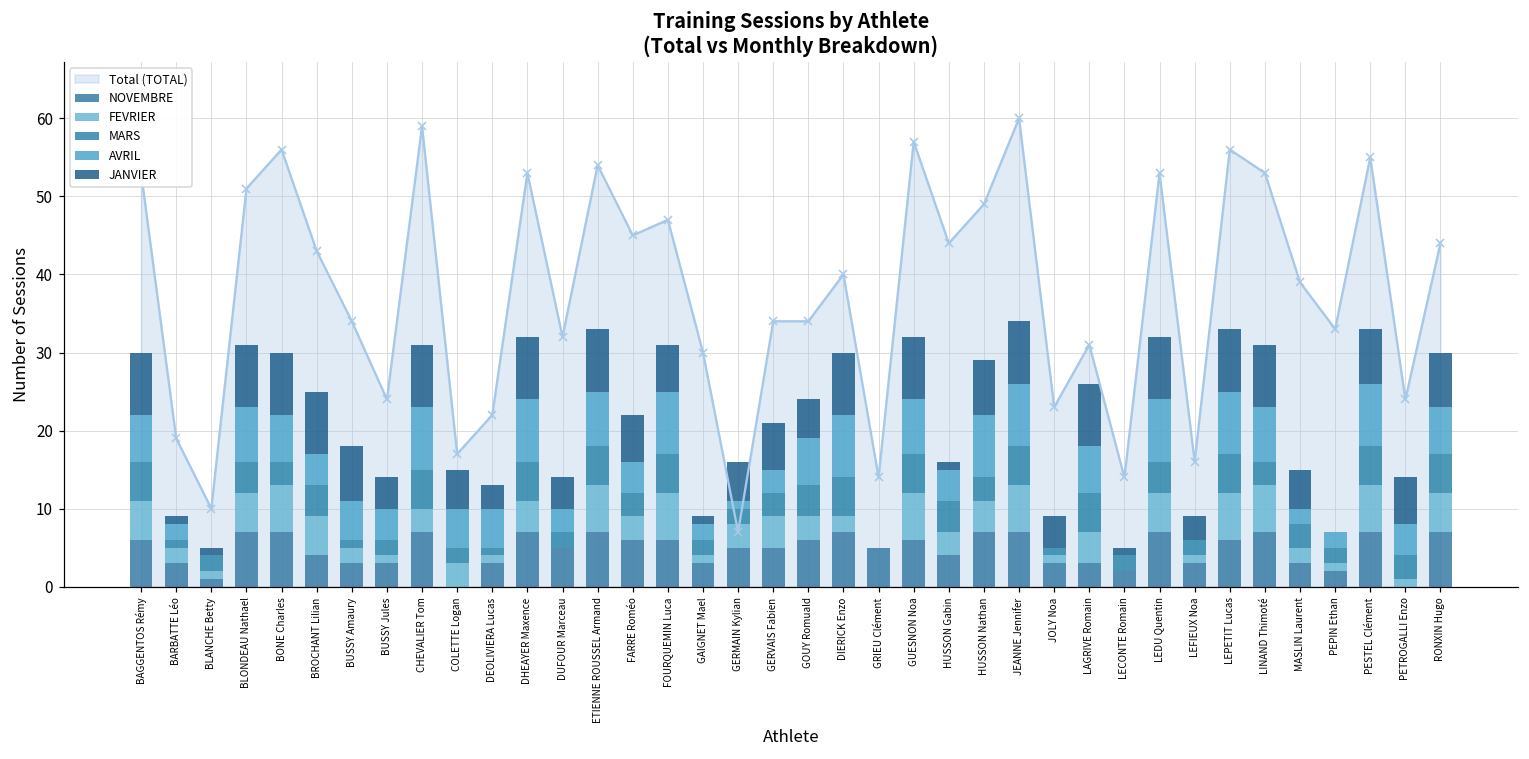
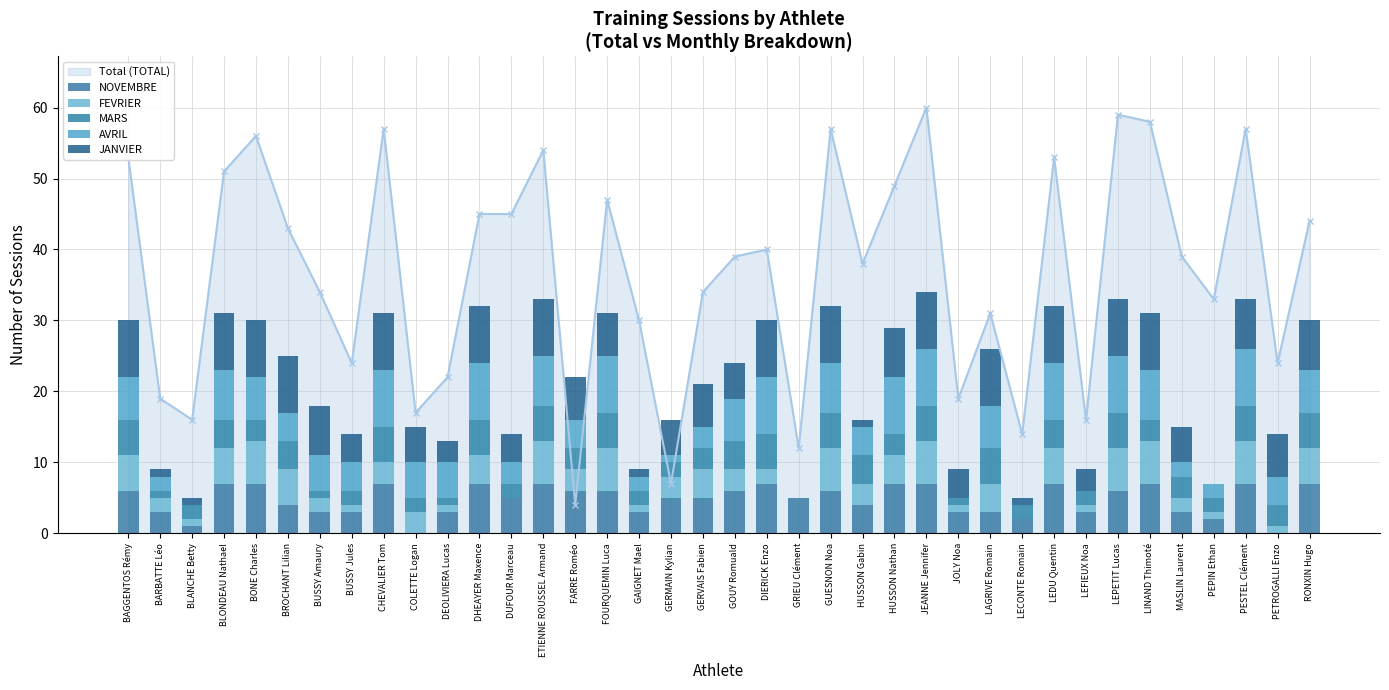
  {
    "Total (TOTAL)": {
      "BARBATTE Léo": 19,
-     "BLANCHE Betty": 10,
+     "BLANCHE Betty": 16,
      "BLONDEAU Nathael": 51,
      "BONE Charles": 56,
      "BROCHANT Lilian": 43,
      "BUSSY Amaury": 34,
      "BUSSY Jules": 24,
-     "CHEVALIER Tom": 59,
+     "CHEVALIER Tom": 57,
      "COLETTE Logan": 17,
      "DEOLIVIERA Lucas": 22,
-     "DHEAYER Maxence": 53,
-     "DUFOUR Marceau": 32,
+     "DHEAYER Maxence": 45,
+     "DUFOUR Marceau": 45,
      "ETIENNE ROUSSEL Armand": 54,
-     "FARRE Roméo": 45,
+     "FARRE Roméo": 4,
      "FOURQUEMIN Luca": 47,
      "GAIGNET Mael": 30,
      "GERMAIN Kylian": 7,
      "GERVAIS Fabien": 34,
-     "GOUY Romuald": 34,
+     "GOUY Romuald": 39,
      "DIERICK Enzo": 40,
-     "GRIEU Clément": 14,
+     "GRIEU Clément": 12,
      "GUESNON Noa": 57,
-     "HUSSON Gabin": 44,
+     "HUSSON Gabin": 38,
      "HUSSON Nathan": 49,
      "JEANNE Jennifer": 60,
-     "JOLY Noa": 23,
+     "JOLY Noa": 19,
      "LAGRIVE Romain": 31,
      "LECONTE Romain": 14,
      "LEDU Quentin": 53,
      "LEFIEUX Noa": 16,
-     "LEPETIT Lucas": 56,
-     "LINAND Thimoté": 53,
+     "LEPETIT Lucas": 59,
+     "LINAND Thimoté": 58,
      "MASLIN Laurent": 39,
      "PEPIN Ethan": 33,
-     "PESTEL Clément": 55,
+     "PESTEL Clément": 57,
      "PETROGALLI Enzo": 24,
      "RONXIN Hugo": 44
    }
  }
